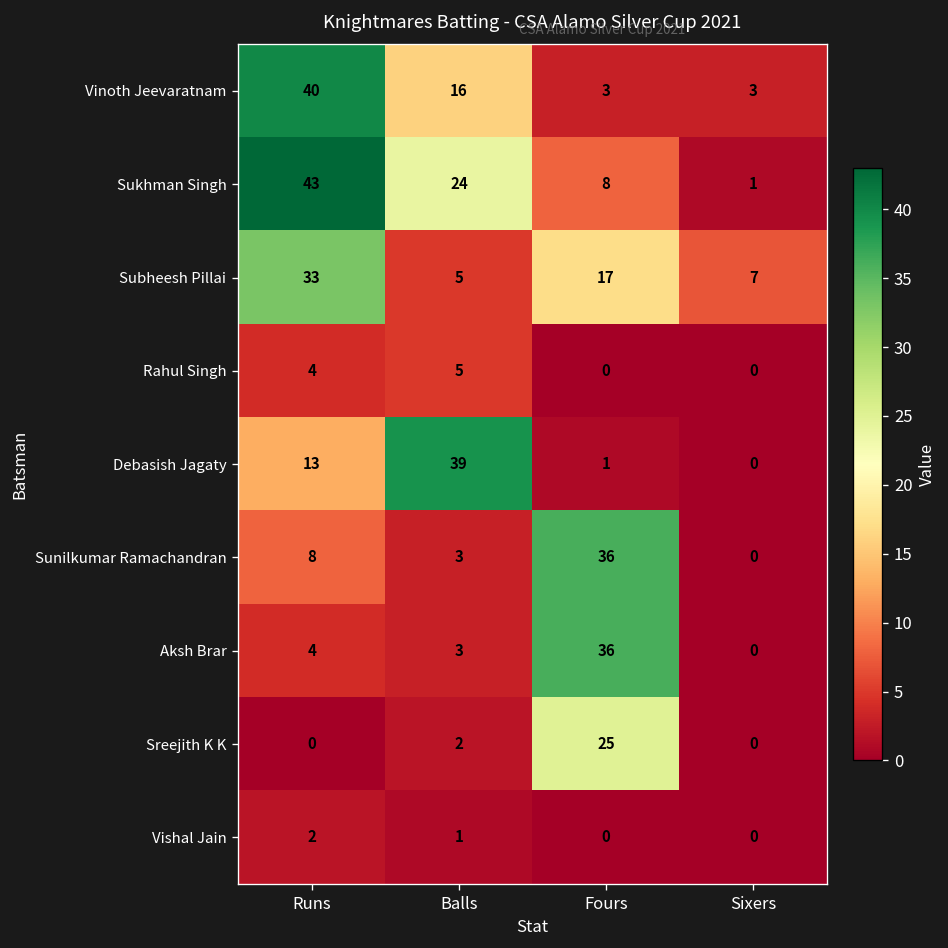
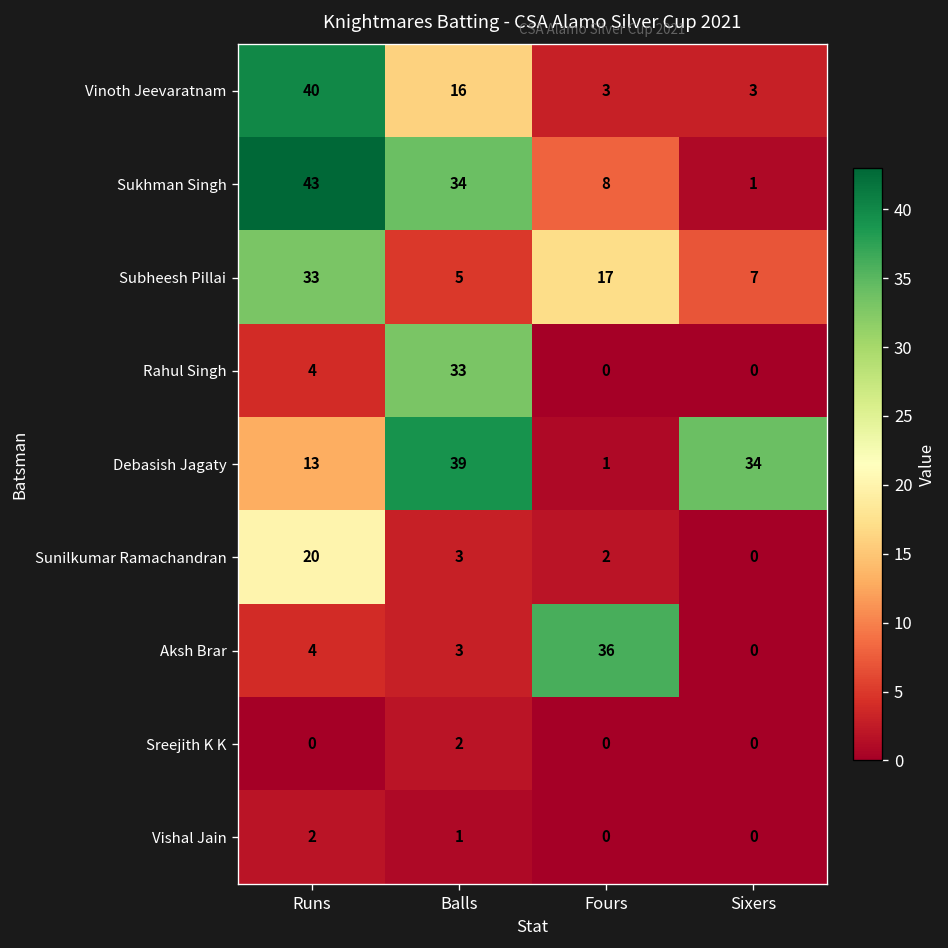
  {
    "Vinoth Jeevaratnam": {
      "Runs": 40,
      "Balls": 16,
      "Fours": 3,
      "Sixers": 3
    },
    "Sukhman Singh": {
      "Runs": 43,
-     "Balls": 24,
+     "Balls": 34,
      "Fours": 8,
      "Sixers": 1
    },
    "Subheesh Pillai": {
      "Runs": 33,
      "Balls": 5,
      "Fours": 17,
      "Sixers": 7
    },
    "Rahul Singh": {
      "Runs": 4,
-     "Balls": 5,
+     "Balls": 33,
      "Fours": 0,
      "Sixers": 0
    },
    "Debasish Jagaty": {
      "Runs": 13,
      "Balls": 39,
      "Fours": 1,
-     "Sixers": 0
+     "Sixers": 34
    },
    "Sunilkumar Ramachandran": {
-     "Runs": 8,
+     "Runs": 20,
      "Balls": 3,
-     "Fours": 36,
+     "Fours": 2,
      "Sixers": 0
    },
    "Aksh Brar": {
      "Runs": 4,
      "Balls": 3,
      "Fours": 36,
      "Sixers": 0
    },
    "Sreejith K K": {
      "Runs": 0,
      "Balls": 2,
-     "Fours": 25,
+     "Fours": 0,
      "Sixers": 0
    },
    "Vishal Jain": {
      "Runs": 2,
      "Balls": 1,
      "Fours": 0,
      "Sixers": 0
    }
  }
